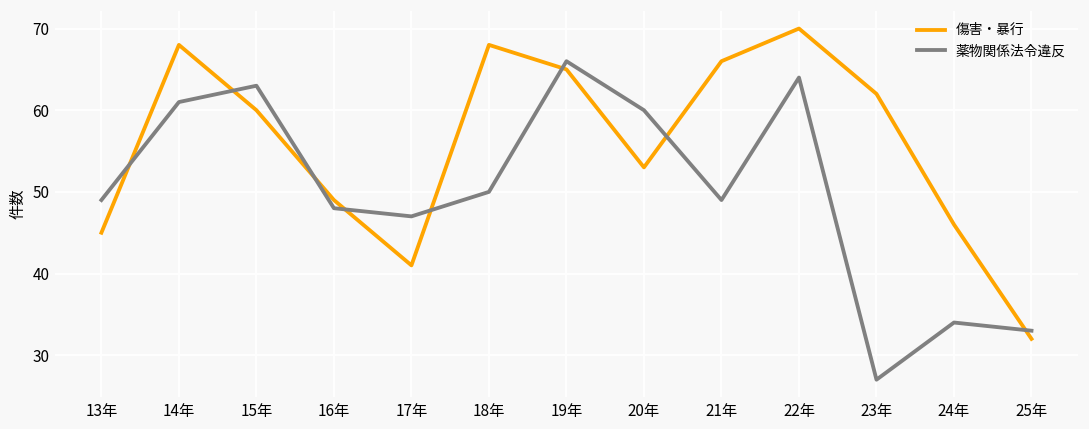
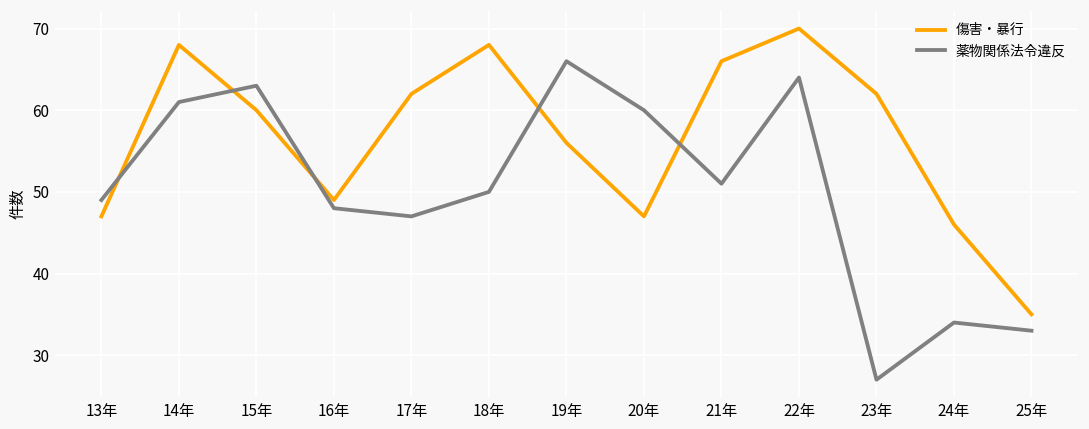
  {
    "傷害・暴行": {
-     "13年": 45,
+     "13年": 47,
      "14年": 68,
      "15年": 60,
      "16年": 49,
-     "17年": 41,
+     "17年": 62,
      "18年": 68,
-     "19年": 65,
-     "20年": 53,
+     "19年": 56,
+     "20年": 47,
      "21年": 66,
      "22年": 70,
      "23年": 62,
      "24年": 46,
-     "25年": 32
+     "25年": 35
    },
    "薬物関係法令違反": {
      "13年": 49,
      "14年": 61,
      "15年": 63,
      "16年": 48,
      "17年": 47,
      "18年": 50,
      "19年": 66,
      "20年": 60,
-     "21年": 49,
+     "21年": 51,
      "22年": 64,
      "23年": 27,
      "24年": 34,
      "25年": 33
    }
  }
